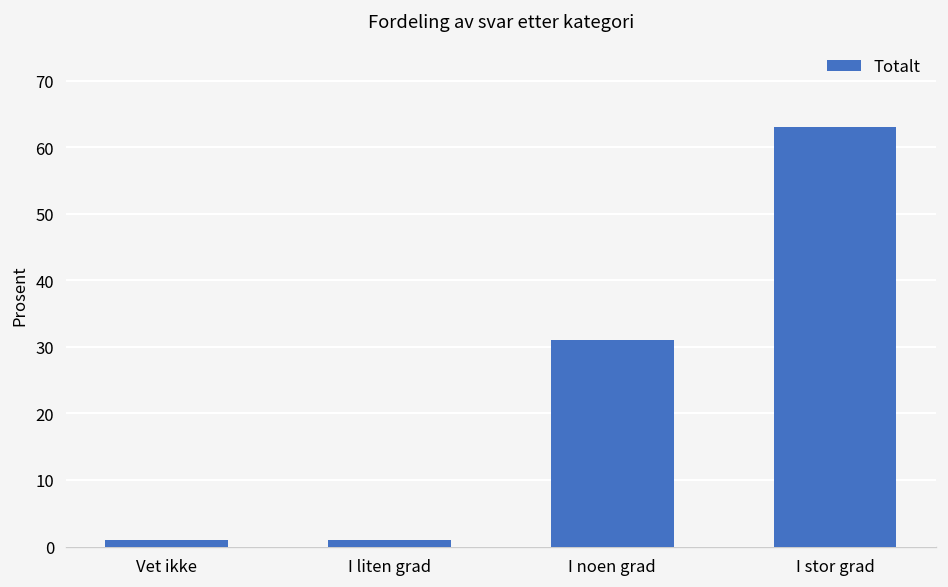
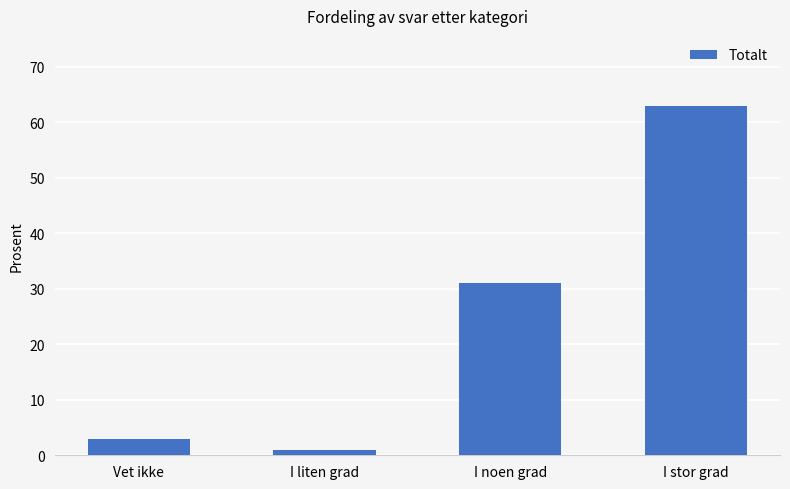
  {
-   "Vet ikke": 1,
+   "Vet ikke": 3,
    "I liten grad": 1,
    "I noen grad": 31,
    "I stor grad": 63
  }
